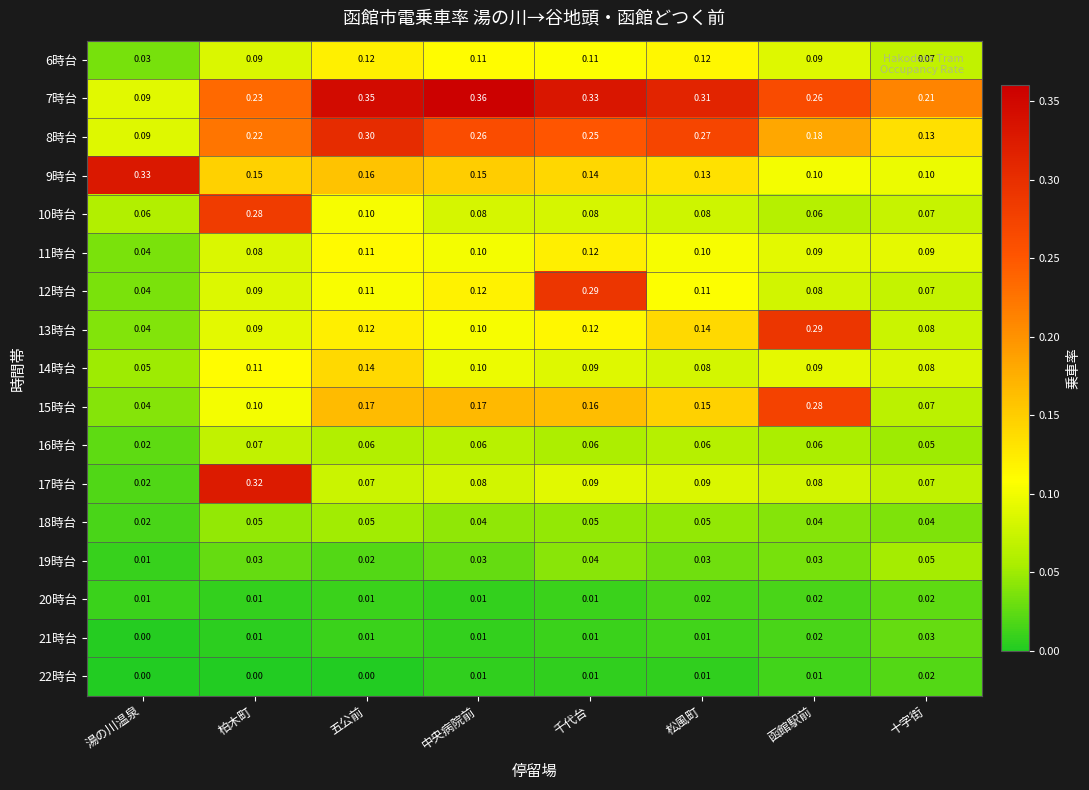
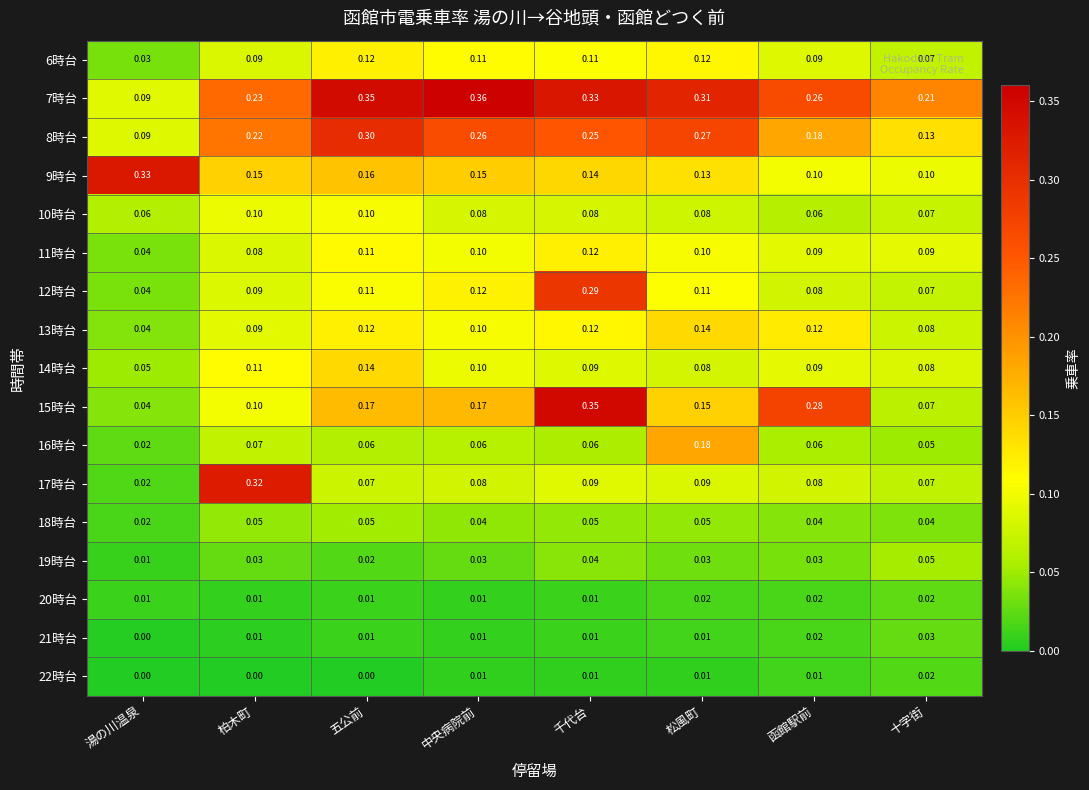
  {
    "6時台": {
      "湯の川温泉": 0.03,
      "柏木町": 0.09,
      "五公前": 0.12,
      "中央病院前": 0.11,
      "千代台": 0.11,
      "松風町": 0.12,
      "函館駅前": 0.09
    },
    "7時台": {
      "湯の川温泉": 0.09,
      "柏木町": 0.23,
      "五公前": 0.35,
      "中央病院前": 0.36,
      "千代台": 0.33,
      "松風町": 0.31,
      "函館駅前": 0.26,
      "十字街": 0.21
    },
    "8時台": {
      "湯の川温泉": 0.09,
      "柏木町": 0.22,
      "五公前": 0.30,
      "中央病院前": 0.26,
      "千代台": 0.25,
      "松風町": 0.27,
      "函館駅前": 0.18,
      "十字街": 0.13
    },
    "9時台": {
      "湯の川温泉": 0.33,
      "柏木町": 0.15,
      "五公前": 0.16,
      "中央病院前": 0.15,
      "千代台": 0.14,
      "松風町": 0.13,
      "函館駅前": 0.10,
      "十字街": 0.10
    },
    "10時台": {
      "湯の川温泉": 0.06,
-     "柏木町": 0.28,
+     "柏木町": 0.10,
      "五公前": 0.10,
      "中央病院前": 0.08,
      "千代台": 0.08,
      "松風町": 0.08,
      "函館駅前": 0.06,
      "十字街": 0.07
    },
    "11時台": {
      "湯の川温泉": 0.04,
      "柏木町": 0.08,
      "五公前": 0.11,
      "中央病院前": 0.10,
      "千代台": 0.12,
      "松風町": 0.10,
      "函館駅前": 0.09,
      "十字街": 0.09
    },
    "12時台": {
      "湯の川温泉": 0.04,
      "柏木町": 0.09,
      "五公前": 0.11,
      "中央病院前": 0.12,
      "千代台": 0.29,
      "松風町": 0.11,
      "函館駅前": 0.08,
      "十字街": 0.07
    },
    "13時台": {
      "湯の川温泉": 0.04,
      "柏木町": 0.09,
      "五公前": 0.12,
      "中央病院前": 0.10,
      "千代台": 0.12,
      "松風町": 0.14,
-     "函館駅前": 0.29,
+     "函館駅前": 0.12,
      "十字街": 0.08
    },
    "14時台": {
      "湯の川温泉": 0.05,
      "柏木町": 0.11,
      "五公前": 0.14,
      "中央病院前": 0.10,
      "千代台": 0.09,
      "松風町": 0.08,
      "函館駅前": 0.09,
      "十字街": 0.08
    },
    "15時台": {
      "湯の川温泉": 0.04,
      "柏木町": 0.10,
      "五公前": 0.17,
      "中央病院前": 0.17,
-     "千代台": 0.16,
+     "千代台": 0.35,
      "松風町": 0.15,
      "函館駅前": 0.28,
      "十字街": 0.07
    },
    "16時台": {
      "湯の川温泉": 0.02,
      "柏木町": 0.07,
      "五公前": 0.06,
      "中央病院前": 0.06,
      "千代台": 0.06,
-     "松風町": 0.06,
+     "松風町": 0.18,
      "函館駅前": 0.06,
      "十字街": 0.05
    },
    "17時台": {
      "湯の川温泉": 0.02,
      "柏木町": 0.32,
      "五公前": 0.07,
      "中央病院前": 0.08,
      "千代台": 0.09,
      "松風町": 0.09,
      "函館駅前": 0.08,
      "十字街": 0.07
    },
    "18時台": {
      "湯の川温泉": 0.02,
      "柏木町": 0.05,
      "五公前": 0.05,
      "中央病院前": 0.04,
      "千代台": 0.05,
      "松風町": 0.05,
      "函館駅前": 0.04,
      "十字街": 0.04
    },
    "19時台": {
      "湯の川温泉": 0.01,
      "柏木町": 0.03,
      "五公前": 0.02,
      "中央病院前": 0.03,
      "千代台": 0.04,
      "松風町": 0.03,
      "函館駅前": 0.03,
      "十字街": 0.05
    },
    "20時台": {
      "湯の川温泉": 0.01,
      "柏木町": 0.01,
      "五公前": 0.01,
      "中央病院前": 0.01,
      "千代台": 0.01,
      "松風町": 0.02,
      "函館駅前": 0.02,
      "十字街": 0.02
    },
    "21時台": {
      "湯の川温泉": 0.00,
      "柏木町": 0.01,
      "五公前": 0.01,
      "中央病院前": 0.01,
      "千代台": 0.01,
      "松風町": 0.01,
      "函館駅前": 0.02,
      "十字街": 0.03
    },
    "22時台": {
      "湯の川温泉": 0.00,
      "柏木町": 0.00,
      "五公前": 0.00,
      "中央病院前": 0.01,
      "千代台": 0.01,
      "松風町": 0.01,
      "函館駅前": 0.01,
      "十字街": 0.02
    }
  }
